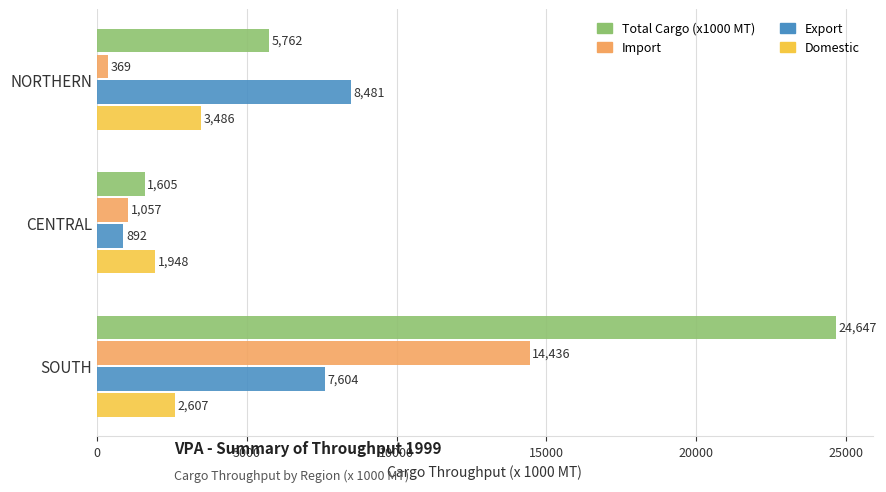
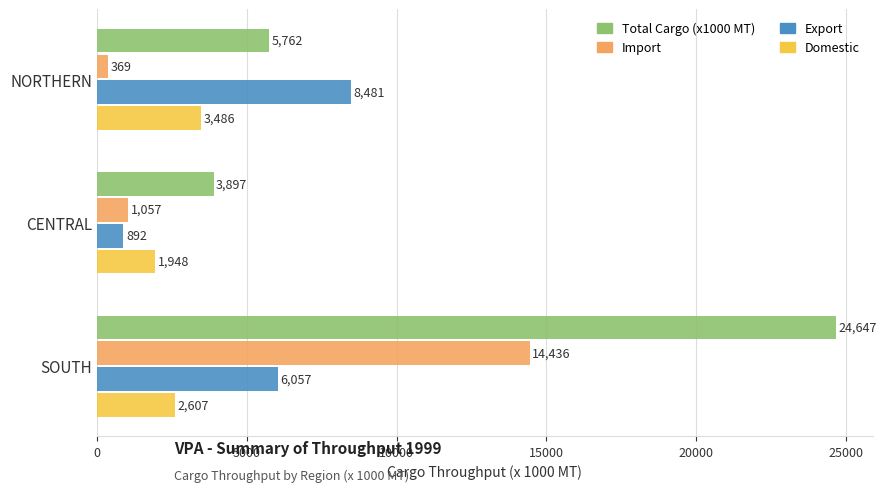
  {
    "Total Cargo (x1000 MT)": {
      "NORTHERN": "5,762",
-     "CENTRAL": "1,605",
+     "CENTRAL": "3,897",
      "SOUTH": "24,647"
    },
    "Export": {
      "NORTHERN": "8,481",
      "CENTRAL": "892",
-     "SOUTH": "7,604"
+     "SOUTH": "6,057"
    }
  }
